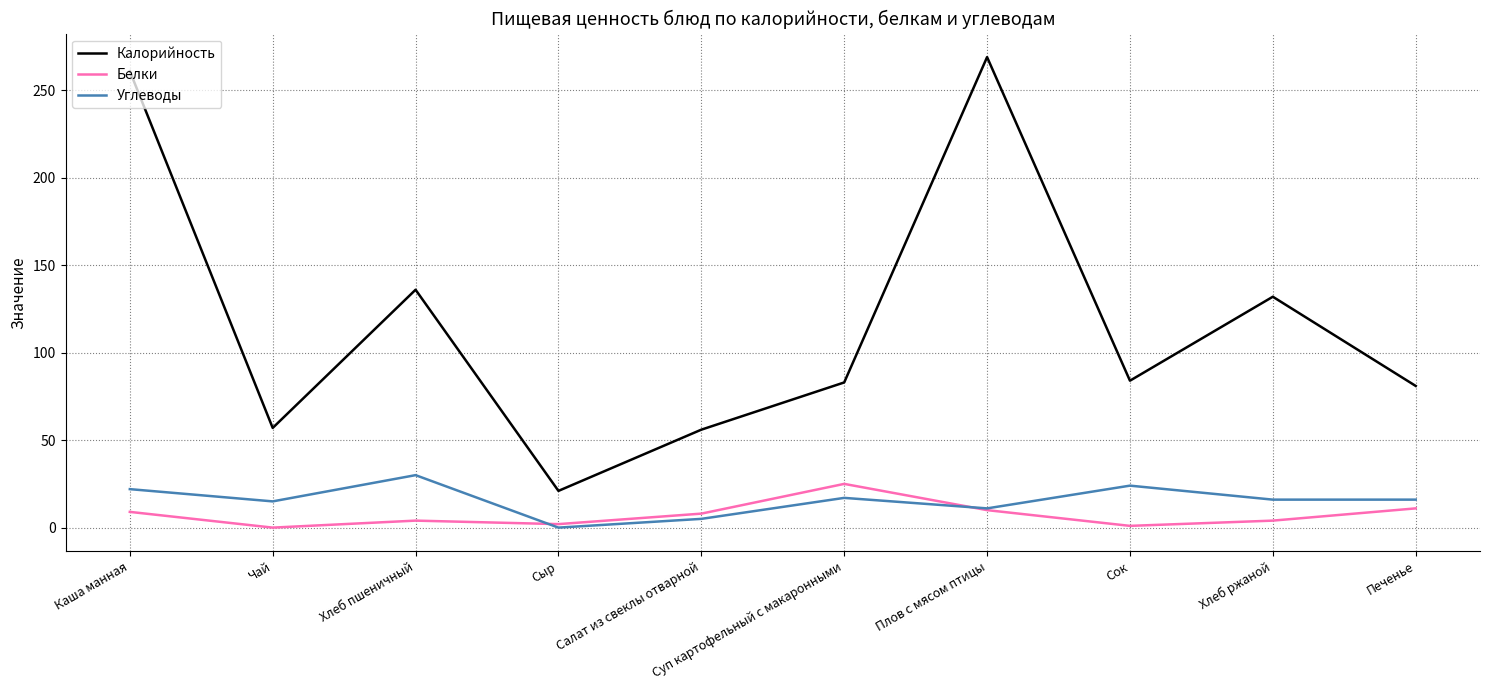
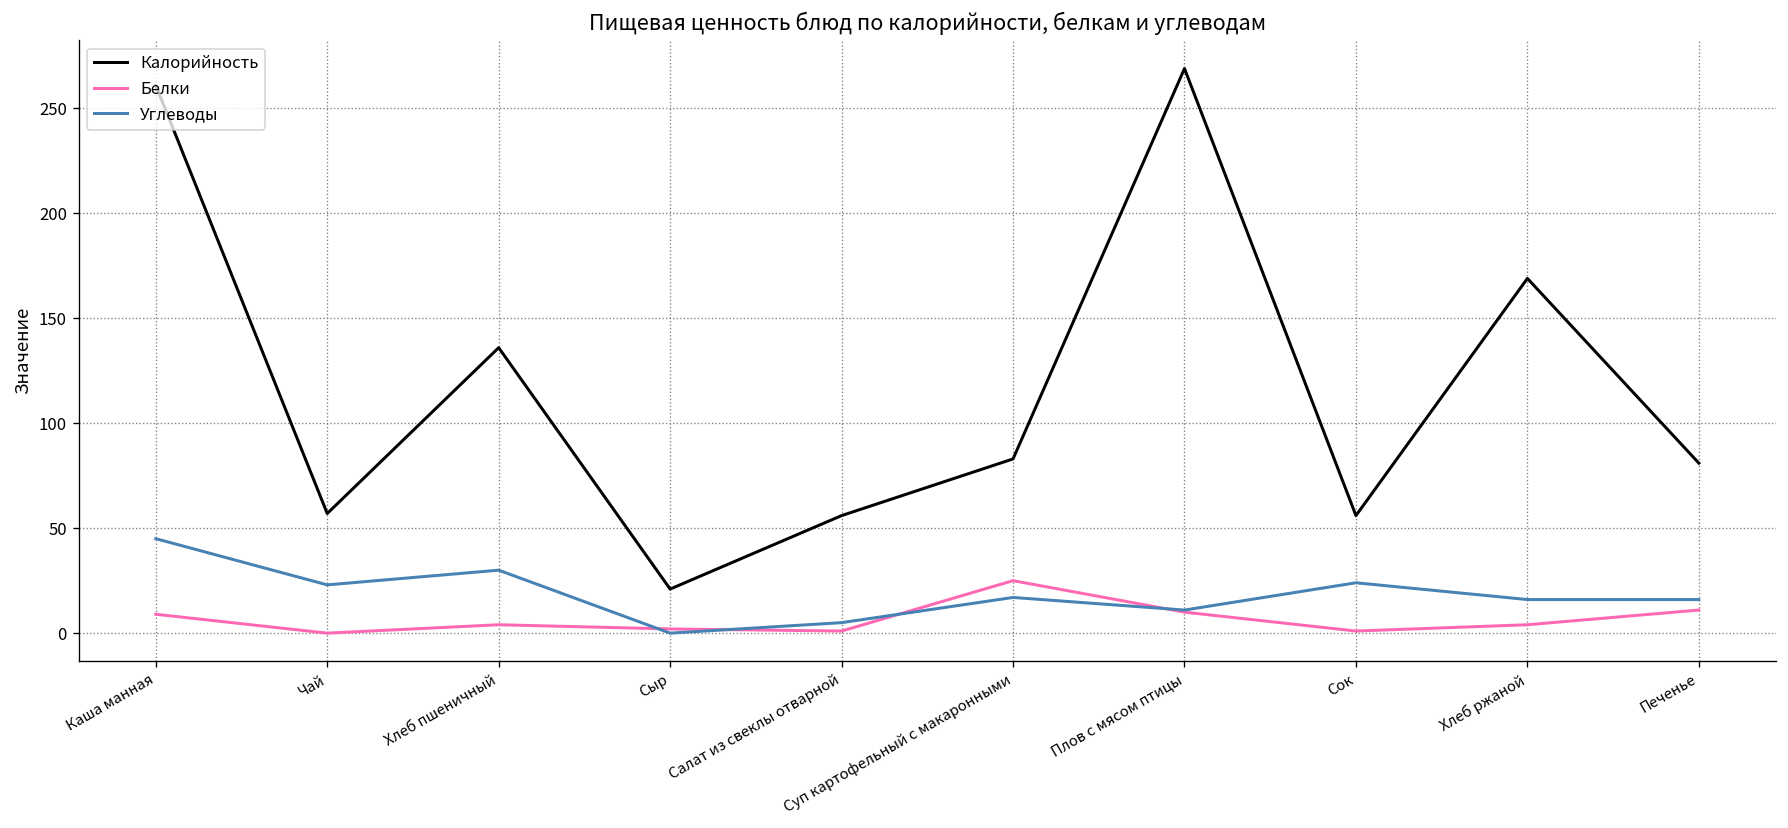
  {
    "Калорийность": {
      "Чай": 57,
      "Хлеб пшеничный": 136,
      "Сыр": 21,
      "Салат из свеклы отварной": 56,
      "Суп картофельный с макаронными": 83,
      "Плов с мясом птицы": 269,
-     "Сок": 84,
-     "Хлеб ржаной": 132,
+     "Сок": 56,
+     "Хлеб ржаной": 169,
      "Печенье": 81
    },
    "Белки": {
      "Каша манная": 9,
      "Чай": 0,
      "Хлеб пшеничный": 4,
      "Сыр": 2,
-     "Салат из свеклы отварной": 8,
+     "Салат из свеклы отварной": 1,
      "Суп картофельный с макаронными": 25,
      "Сок": 1,
      "Хлеб ржаной": 4,
      "Печенье": 11
    },
    "Углеводы": {
-     "Каша манная": 22,
-     "Чай": 15,
+     "Каша манная": 45,
+     "Чай": 23,
      "Хлеб пшеничный": 30,
      "Сыр": 0,
      "Салат из свеклы отварной": 5,
      "Суп картофельный с макаронными": 17,
      "Сок": 24,
      "Хлеб ржаной": 16,
      "Печенье": 16
    }
  }
